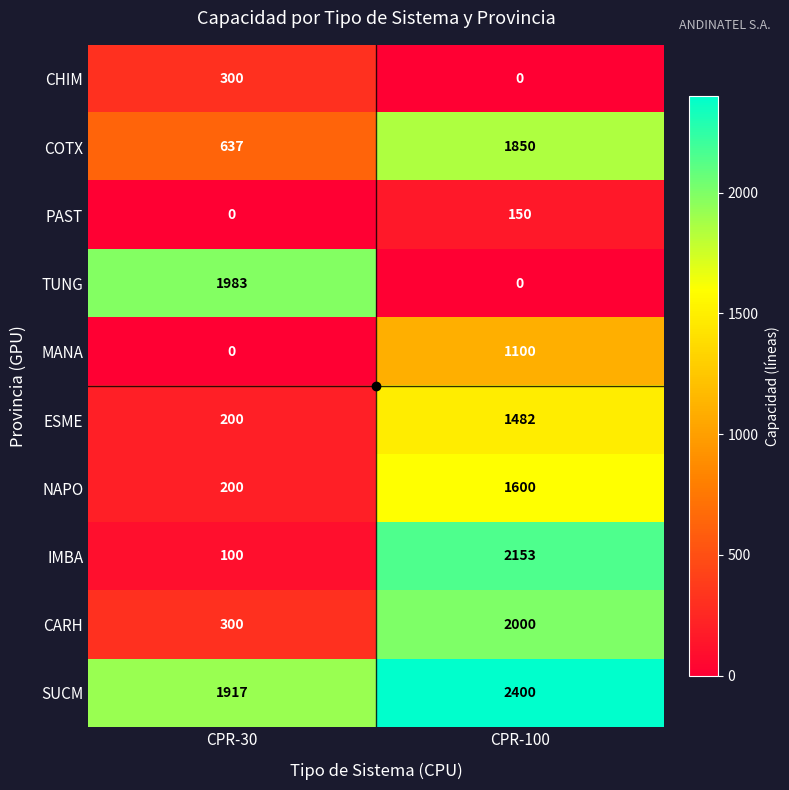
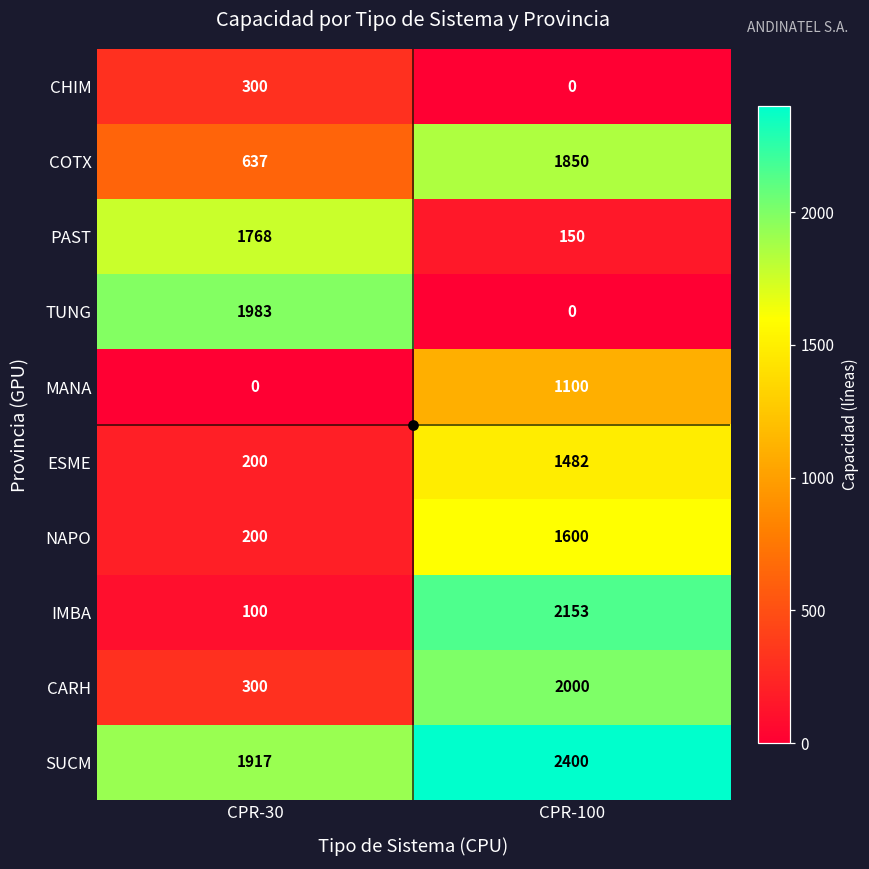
  {
    "CHIM": {
      "CPR-30": 300,
      "CPR-100": 0
    },
    "COTX": {
      "CPR-30": 637,
      "CPR-100": 1850
    },
    "PAST": {
-     "CPR-30": 0,
+     "CPR-30": 1768,
      "CPR-100": 150
    },
    "TUNG": {
      "CPR-30": 1983,
      "CPR-100": 0
    },
    "MANA": {
      "CPR-30": 0,
      "CPR-100": 1100
    },
    "ESME": {
      "CPR-30": 200,
      "CPR-100": 1482
    },
    "NAPO": {
      "CPR-30": 200,
      "CPR-100": 1600
    },
    "IMBA": {
      "CPR-30": 100,
      "CPR-100": 2153
    },
    "CARH": {
      "CPR-30": 300,
      "CPR-100": 2000
    },
    "SUCM": {
      "CPR-30": 1917,
      "CPR-100": 2400
    }
  }
